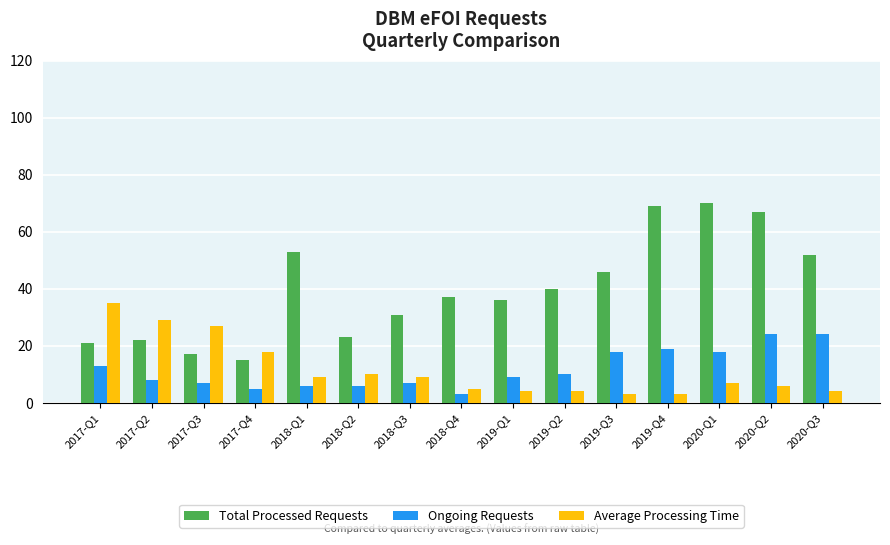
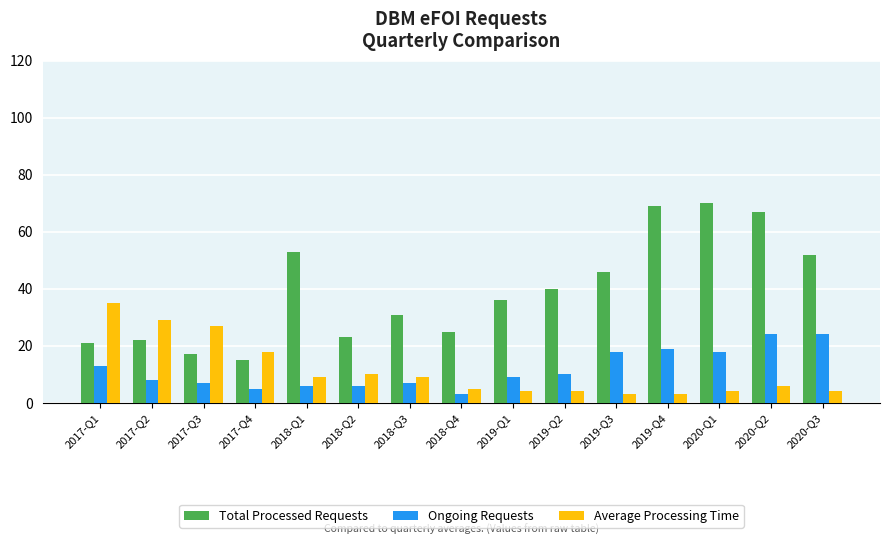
  {
    "Total Processed Requests": {
      "2017-Q1": 21,
      "2017-Q2": 22,
      "2017-Q3": 17,
      "2017-Q4": 15,
      "2018-Q1": 53,
      "2018-Q2": 23,
      "2018-Q3": 31,
-     "2018-Q4": 37,
+     "2018-Q4": 25,
      "2019-Q1": 36,
      "2019-Q2": 40,
      "2019-Q3": 46,
      "2019-Q4": 69,
      "2020-Q1": 70,
      "2020-Q2": 67,
      "2020-Q3": 52
    },
    "Ongoing Requests": {
      "2017-Q1": 13,
      "2017-Q2": 8,
      "2017-Q3": 7,
      "2017-Q4": 5,
      "2018-Q1": 6,
      "2018-Q2": 6,
      "2018-Q3": 7,
      "2018-Q4": 3,
      "2019-Q1": 9,
      "2019-Q2": 10,
      "2019-Q3": 18,
      "2019-Q4": 19,
      "2020-Q1": 18,
      "2020-Q2": 24,
      "2020-Q3": 24
    },
    "Average Processing Time": {
      "2017-Q1": 35,
      "2017-Q2": 29,
      "2017-Q3": 27,
      "2017-Q4": 18,
      "2018-Q1": 9,
      "2018-Q2": 10,
      "2018-Q3": 9,
      "2018-Q4": 5,
      "2019-Q1": 4,
      "2019-Q2": 4,
      "2019-Q3": 3,
      "2019-Q4": 3,
-     "2020-Q1": 7,
+     "2020-Q1": 4,
      "2020-Q2": 6,
      "2020-Q3": 4
    }
  }
